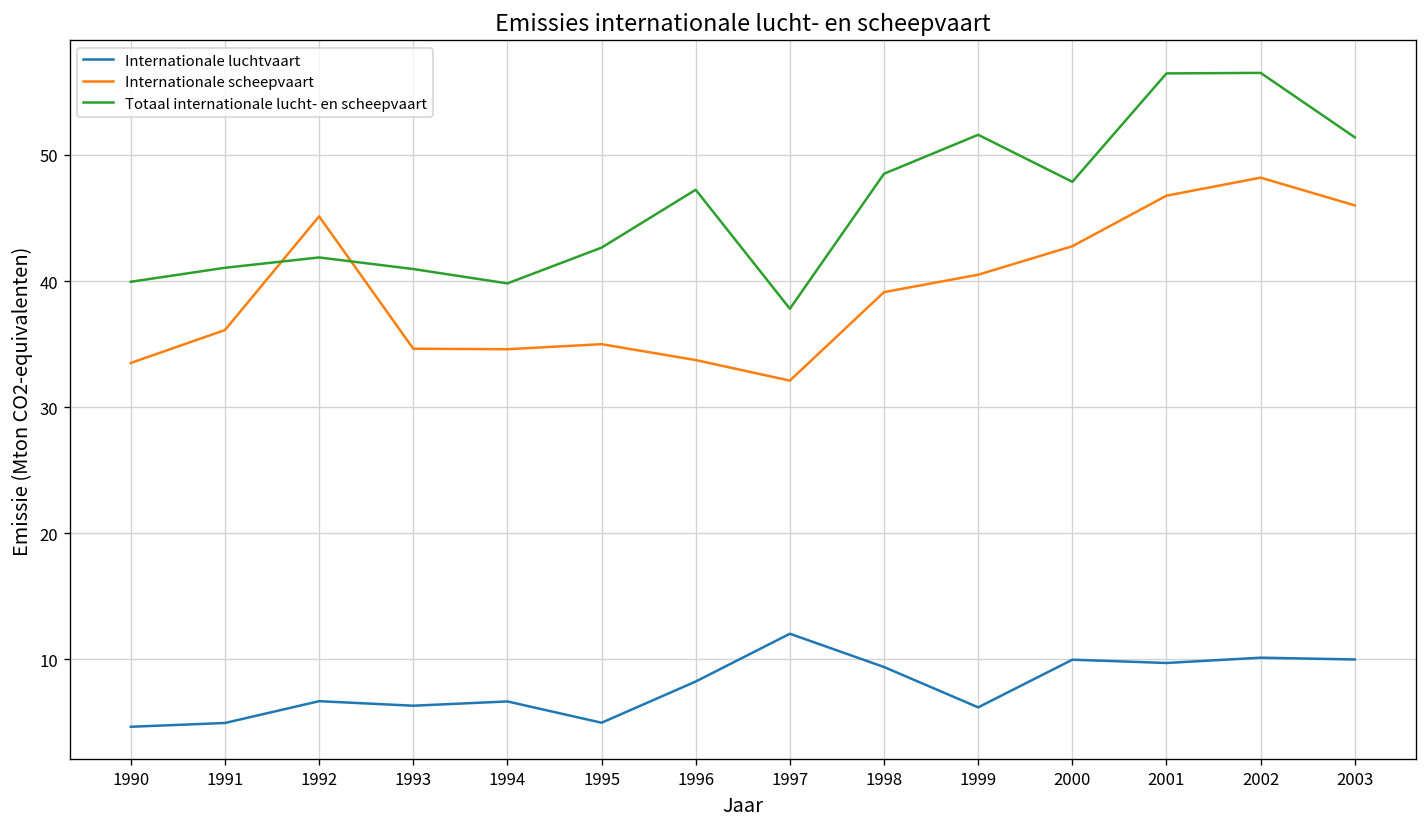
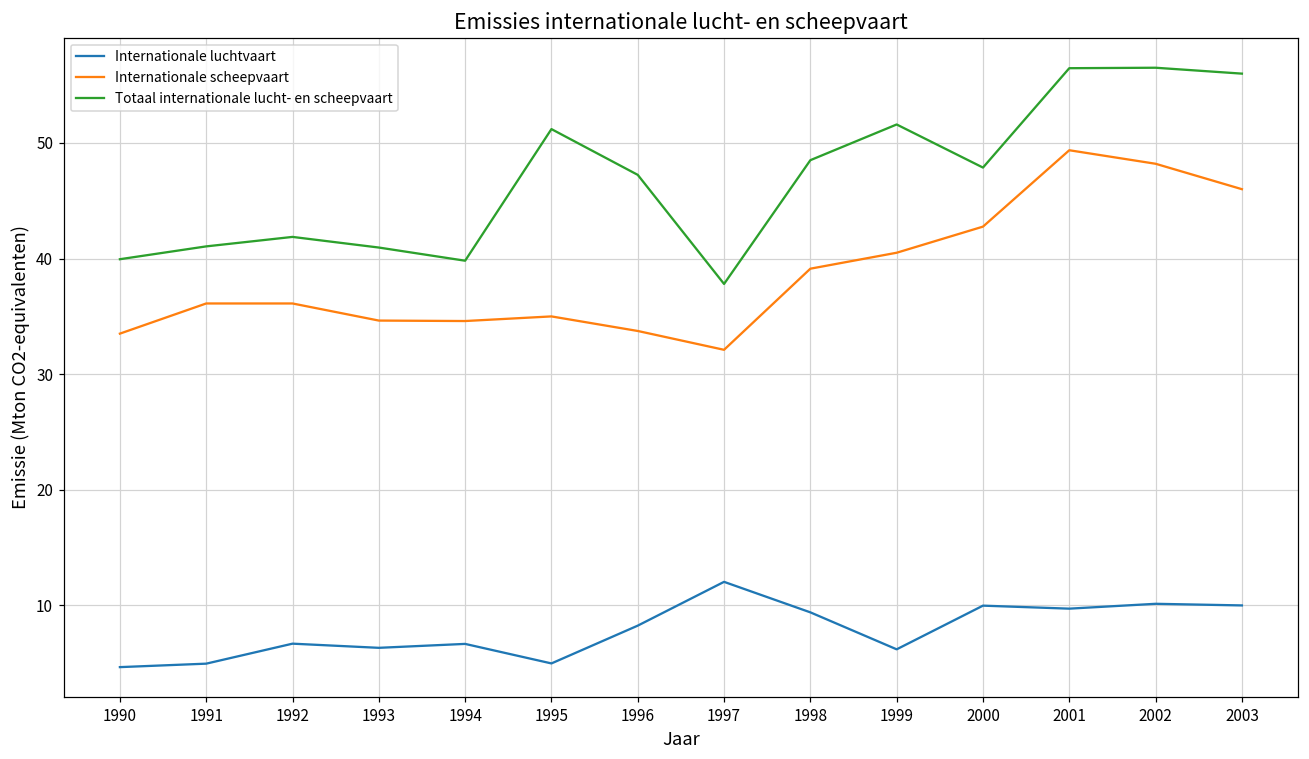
  {
    "Internationale luchtvaart": {
      "1990": 4.6,
      "1991": 4.9,
      "1992": 6.7,
      "1993": 6.3,
      "1994": 6.7,
      "1995": 5.0,
      "1996": 8.2,
      "1997": 12.0,
      "1998": 9.4,
      "1999": 6.2,
      "2000": 10.0,
      "2001": 9.7,
      "2002": 10.1,
      "2003": 10.0
    },
    "Internationale scheepvaart": {
      "1990": 33.5,
      "1991": 36.1,
-     "1992": 45.1,
+     "1992": 36.1,
      "1993": 34.6,
      "1994": 34.6,
      "1995": 35.0,
      "1996": 33.7,
      "1997": 32.1,
      "1998": 39.1,
      "1999": 40.5,
      "2000": 42.8,
-     "2001": 46.8,
+     "2001": 49.4,
      "2002": 48.2,
      "2003": 46.0
    },
    "Totaal internationale lucht- en scheepvaart": {
      "1990": 39.9,
      "1991": 41.1,
      "1992": 41.9,
      "1993": 41.0,
      "1994": 39.8,
-     "1995": 42.7,
+     "1995": 51.2,
      "1996": 47.2,
      "1997": 37.8,
      "1998": 48.5,
      "1999": 51.6,
      "2000": 47.9,
      "2001": 56.5,
      "2002": 56.5,
-     "2003": 51.4
+     "2003": 56.0
    }
  }
